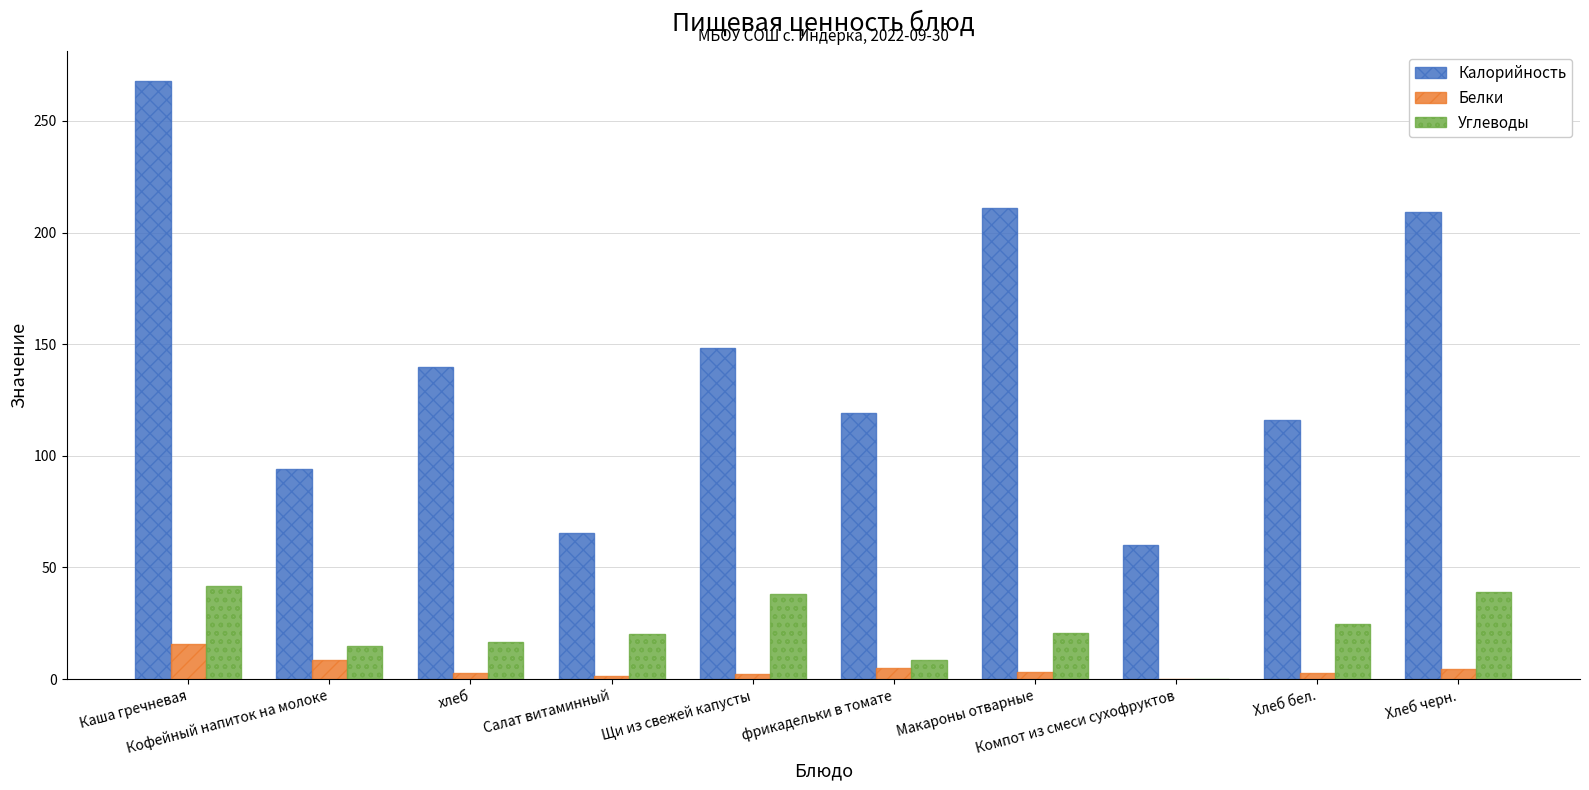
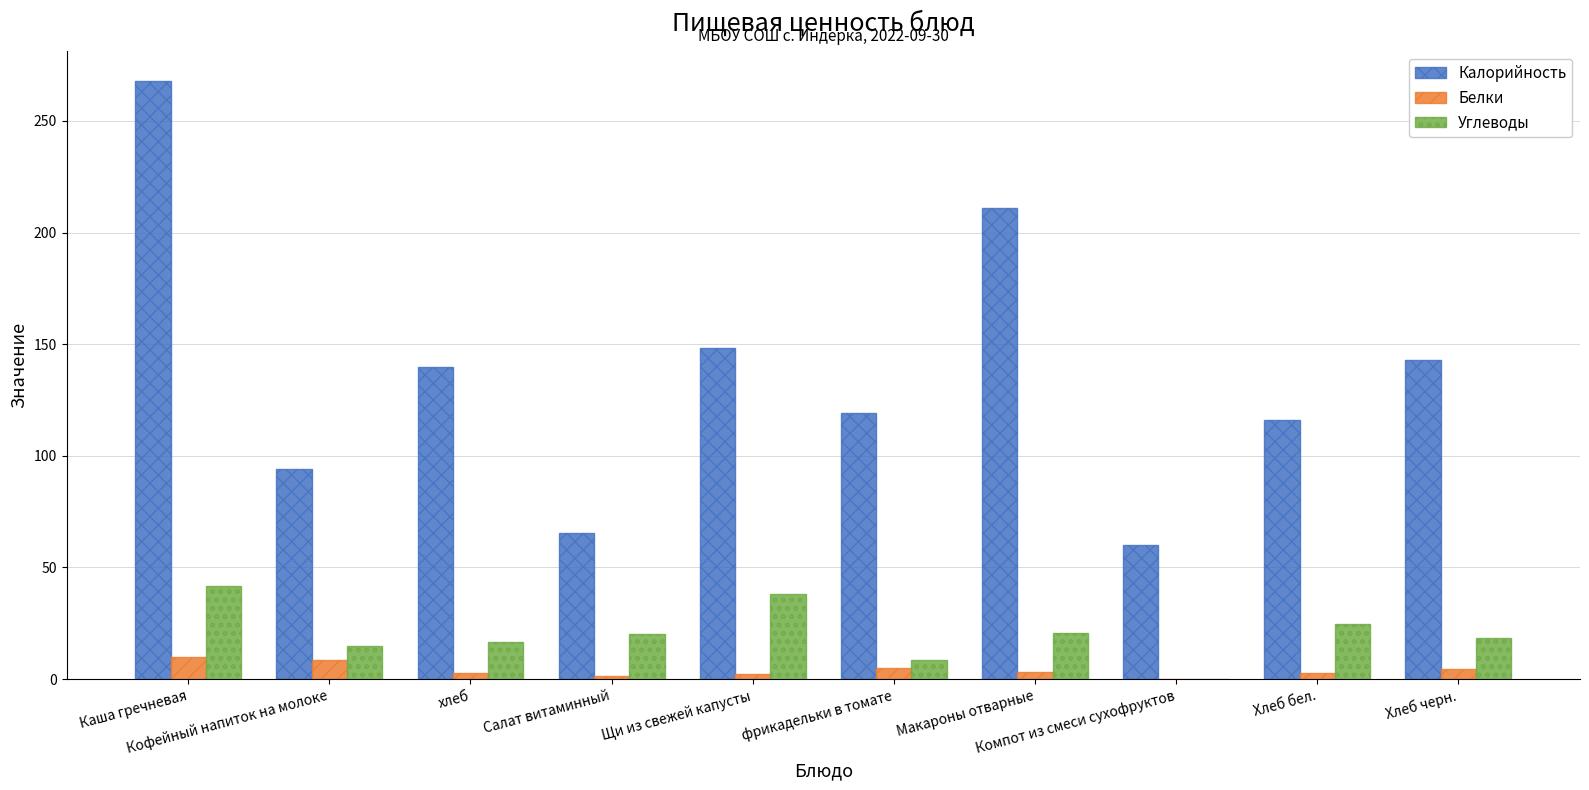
  {
    "Калорийность": {
      "Каша гречневая": 268,
      "Кофейный напиток на молоке": 94,
      "хлеб": 140,
      "Салат витаминный": 65,
      "Щи из свежей капусты": 148,
      "фрикадельки в томате": 119,
      "Макароны отварные": 211,
      "Компот из смеси сухофруктов": 60,
      "Хлеб бел.": 116,
-     "Хлеб черн.": 209
+     "Хлеб черн.": 143
    },
    "Белки": {
-     "Каша гречневая": 16,
+     "Каша гречневая": 10,
      "Кофейный напиток на молоке": 9,
      "хлеб": 3,
      "Салат витаминный": 2,
      "Щи из свежей капусты": 2,
      "фрикадельки в томате": 5,
      "Макароны отварные": 3,
      "Хлеб бел.": 3,
      "Хлеб черн.": 4
    },
    "Углеводы": {
      "Каша гречневая": 42,
      "Кофейный напиток на молоке": 15,
      "хлеб": 17,
      "Салат витаминный": 20,
      "Щи из свежей капусты": 38,
      "фрикадельки в томате": 9,
      "Макароны отварные": 21,
      "Хлеб бел.": 25,
-     "Хлеб черн.": 39
+     "Хлеб черн.": 18
    }
  }
